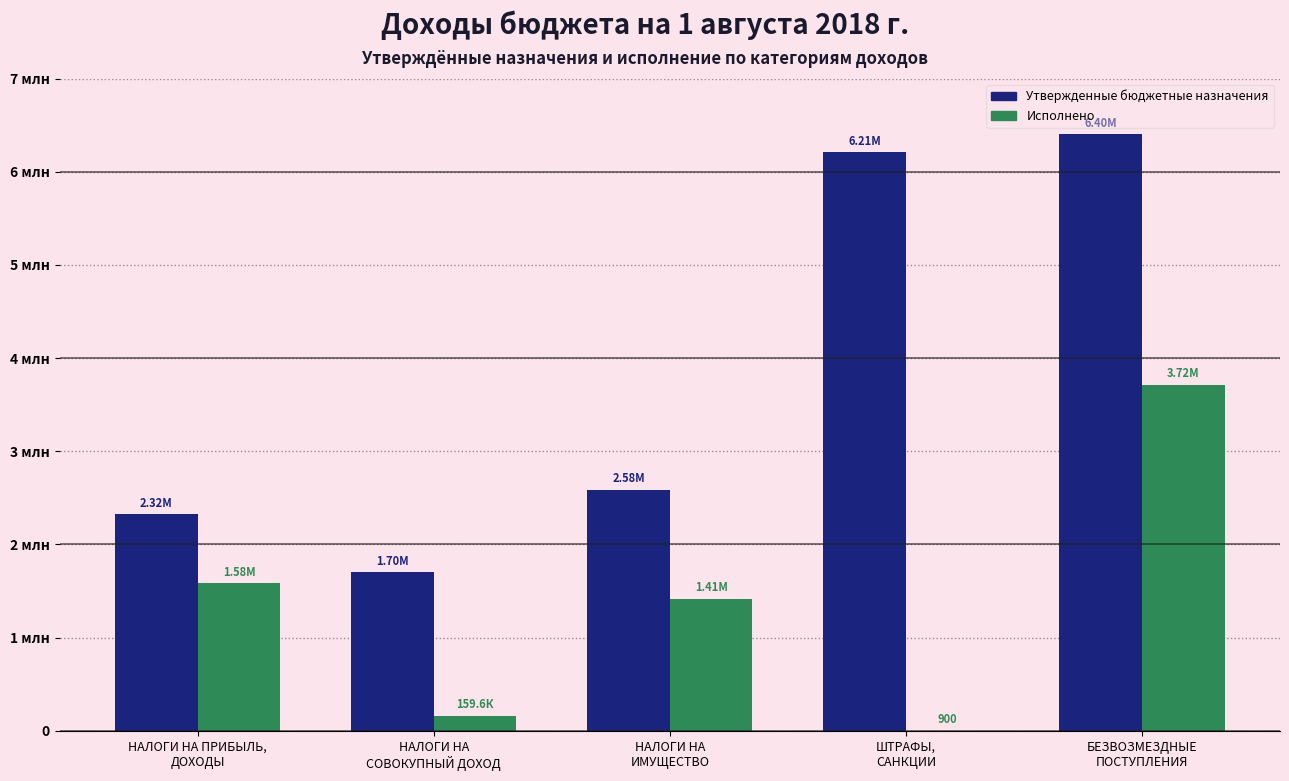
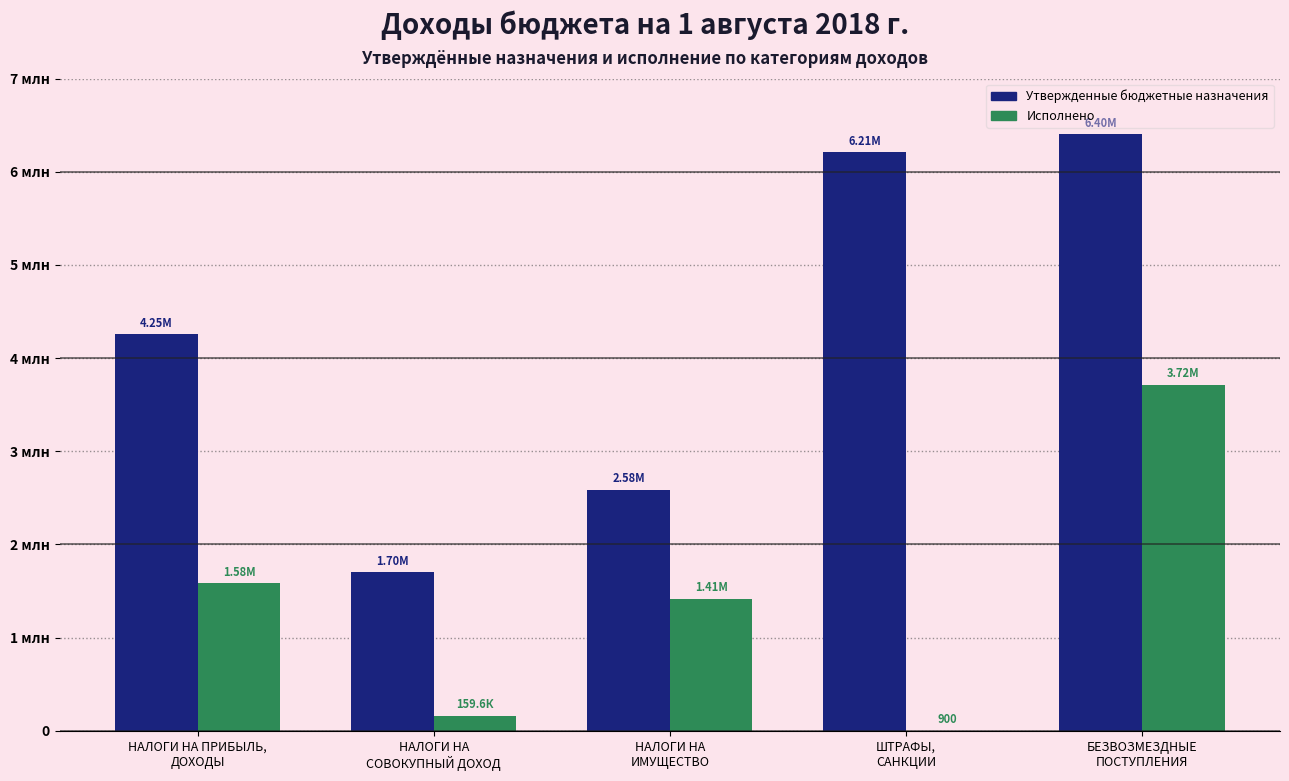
  {
    "Утвержденные бюджетные назначения": {
-     "НАЛОГИ НА ПРИБЫЛЬ, ДОХОДЫ": "2.32М"
+     "НАЛОГИ НА ПРИБЫЛЬ, ДОХОДЫ": "4.25М"
    },
    "Исполнено": {
      "ШТРАФЫ, САНКЦИИ": "900"
    }
  }
